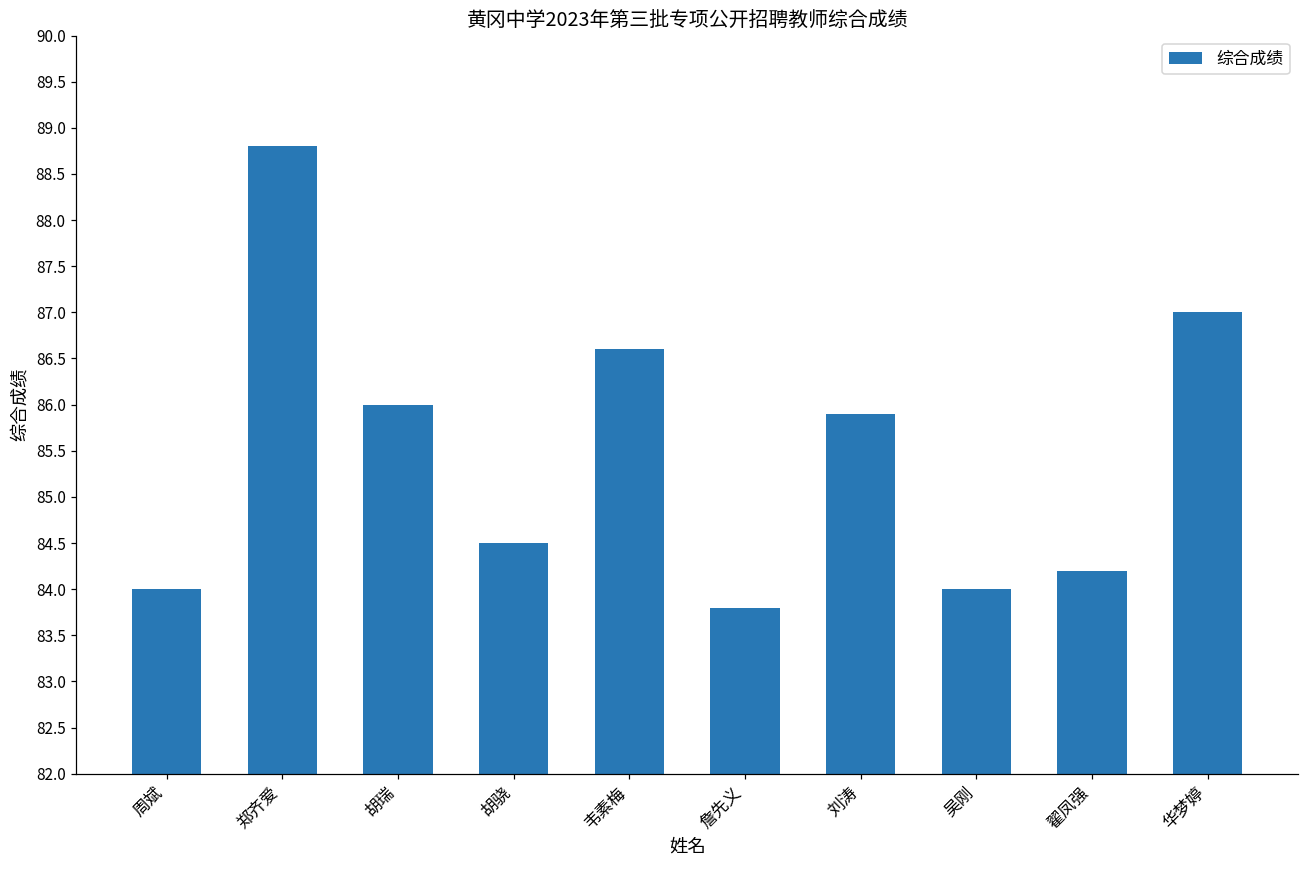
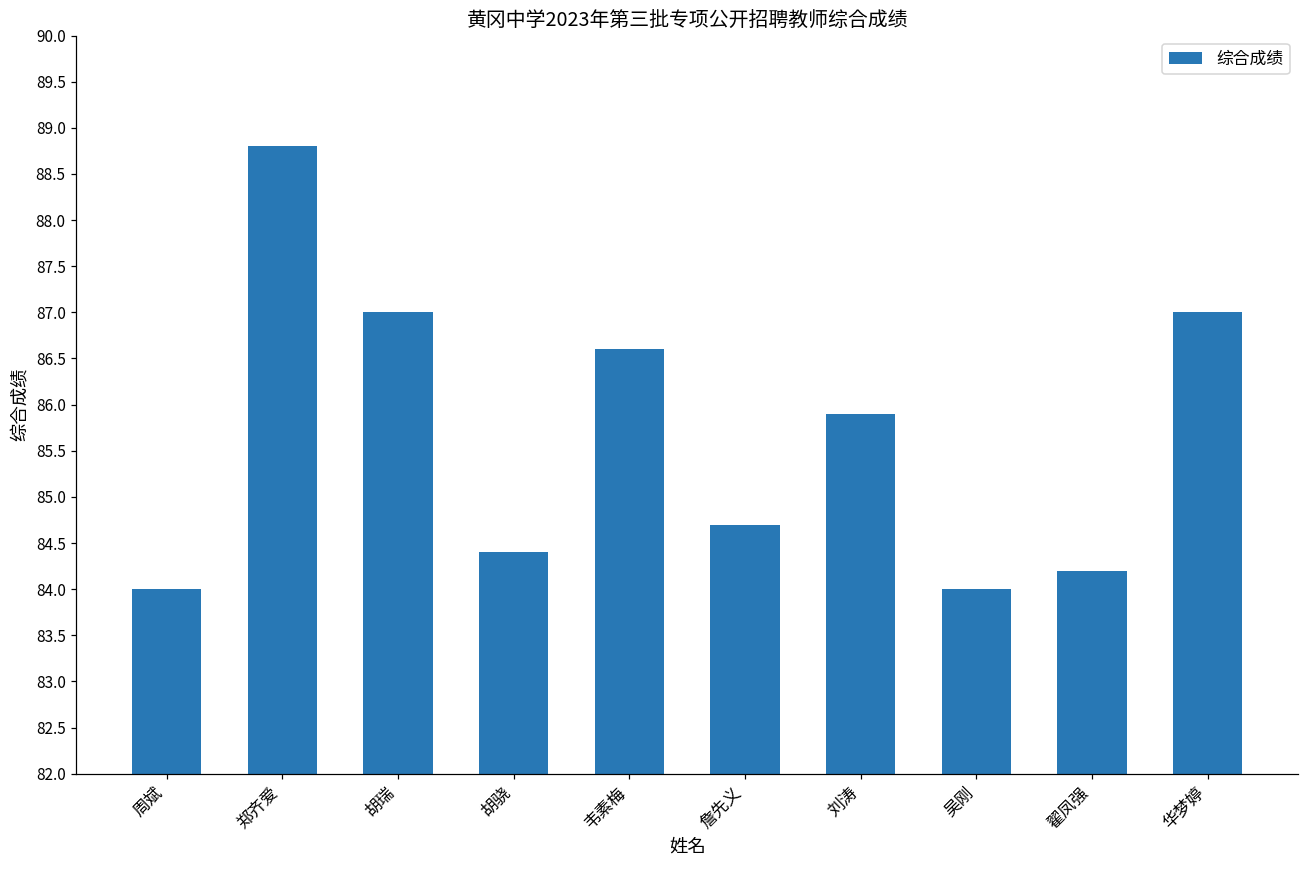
  {
    "周斌": 84.0,
    "郑齐爱": 88.8,
-   "胡瑞": 86,
-   "胡骁": 84.5,
+   "胡瑞": 87,
+   "胡骁": 84.4,
    "韦素梅": 86.6,
-   "詹先义": 83.8,
+   "詹先义": 84.7,
    "刘涛": 85.9,
    "吴刚": 84.0,
    "翟凤强": 84.2,
    "华梦婷": 87.0
  }
